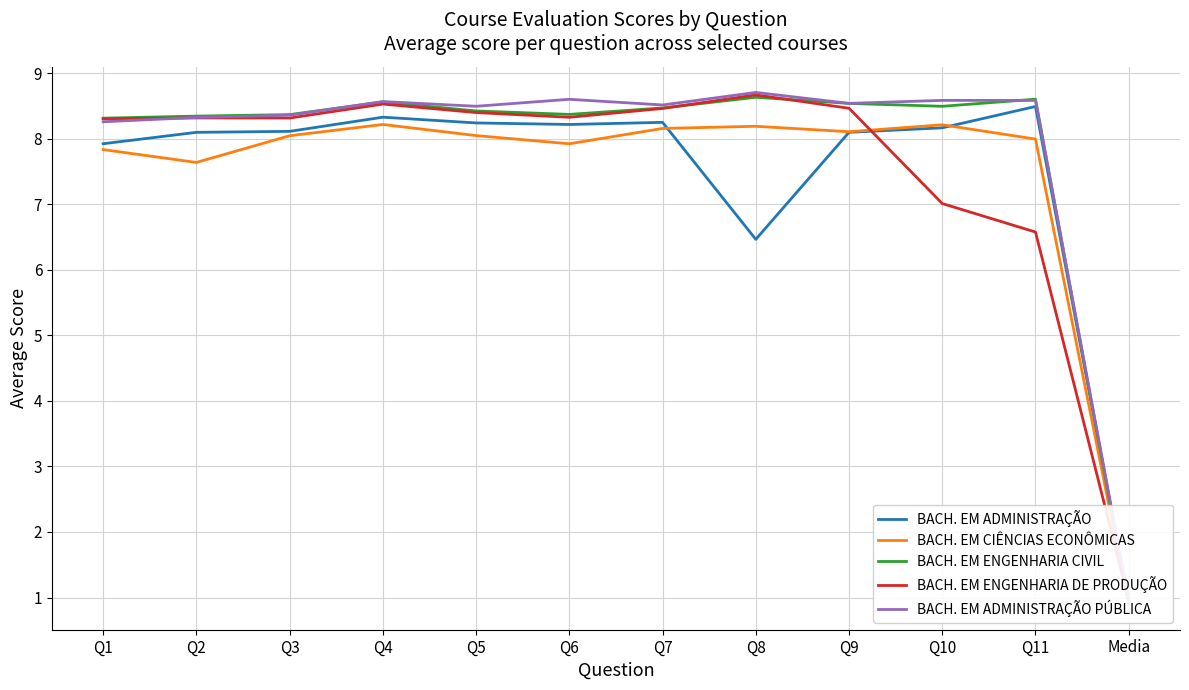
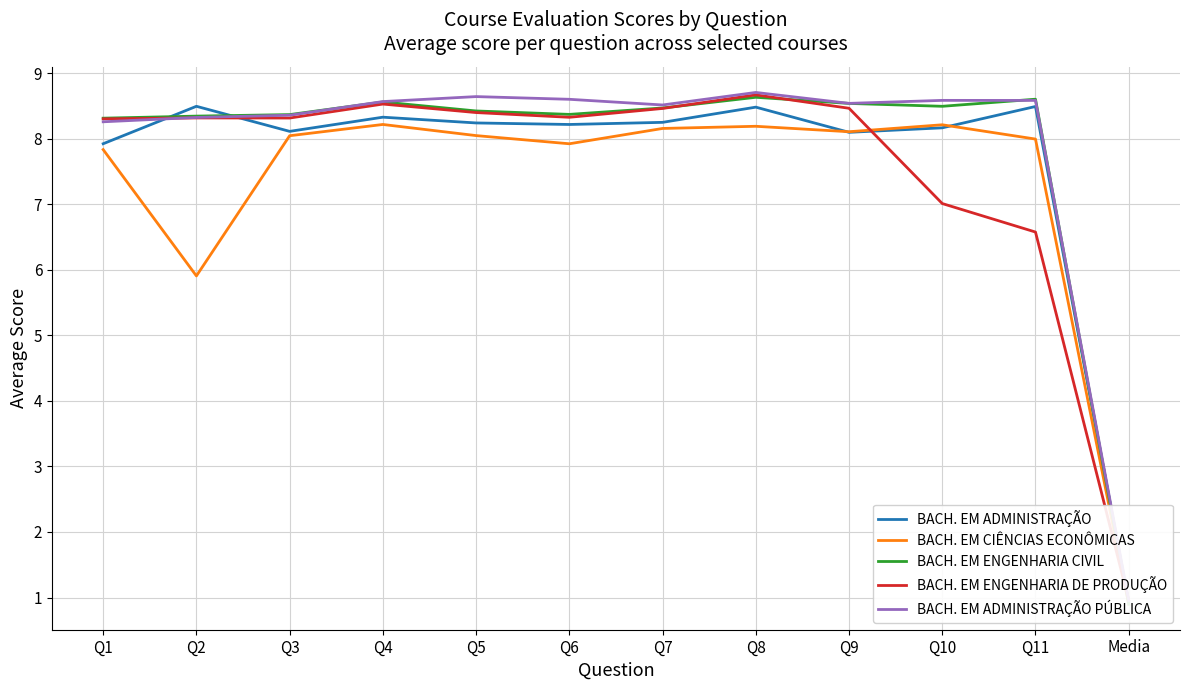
  {
    "BACH. EM ADMINISTRAÇÃO": {
      "Q1": 7.9,
-     "Q2": 8.1,
+     "Q2": 8.5,
      "Q3": 8.1,
      "Q4": 8.3,
      "Q5": 8.2,
      "Q6": 8.2,
      "Q7": 8.2,
-     "Q8": 6.5,
+     "Q8": 8.5,
      "Q10": 8.2,
      "Q11": 8.5
    },
    "BACH. EM CIÊNCIAS ECONÔMICAS": {
      "Q1": 7.8,
-     "Q2": 7.6,
+     "Q2": 5.9,
      "Q3": 8.0,
      "Q4": 8.2,
      "Q5": 8.0,
      "Q6": 7.9,
      "Q7": 8.2,
      "Q8": 8.2,
      "Q10": 8.2,
      "Q11": 8.0
    },
    "BACH. EM ENGENHARIA CIVIL": {
      "Q6": 8.4,
      "Q10": 8.5
    },
    "BACH. EM ENGENHARIA DE PRODUÇÃO": {
      "Q3": 8.3,
      "Q6": 8.3,
      "Q9": 8.5,
      "Q10": 7.0,
      "Q11": 6.6
    },
    "BACH. EM ADMINISTRAÇÃO PÚBLICA": {
      "Q1": 8.3,
-     "Q5": 8.5,
+     "Q5": 8.6,
      "Q6": 8.6,
      "Q7": 8.5,
      "Q10": 8.6
    }
  }
